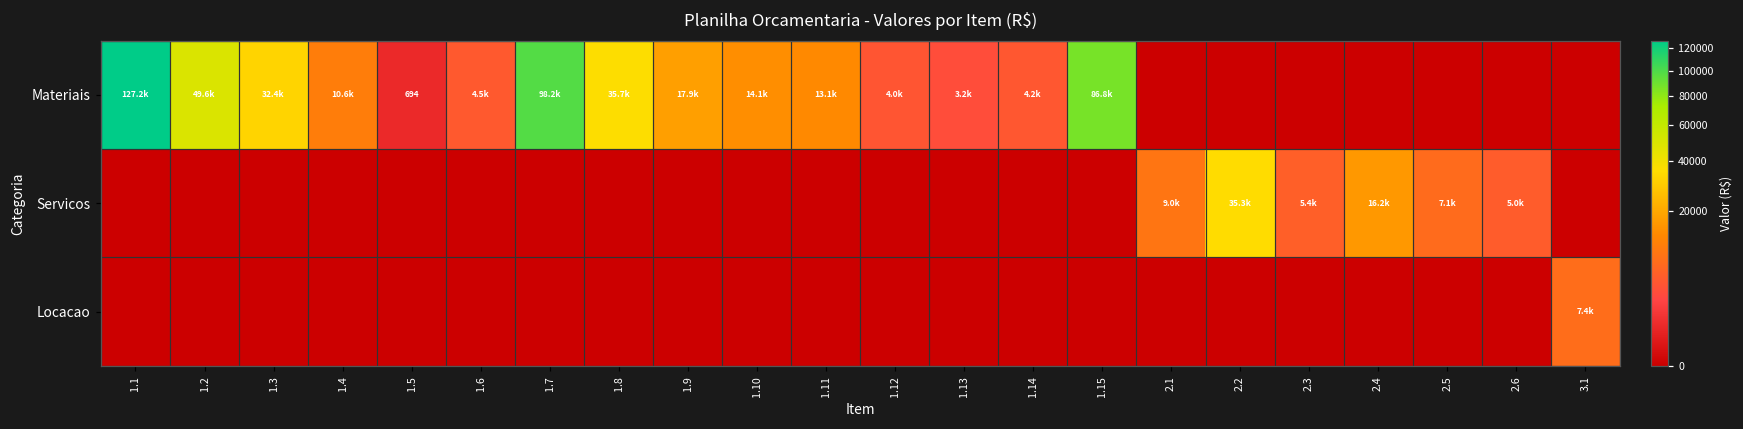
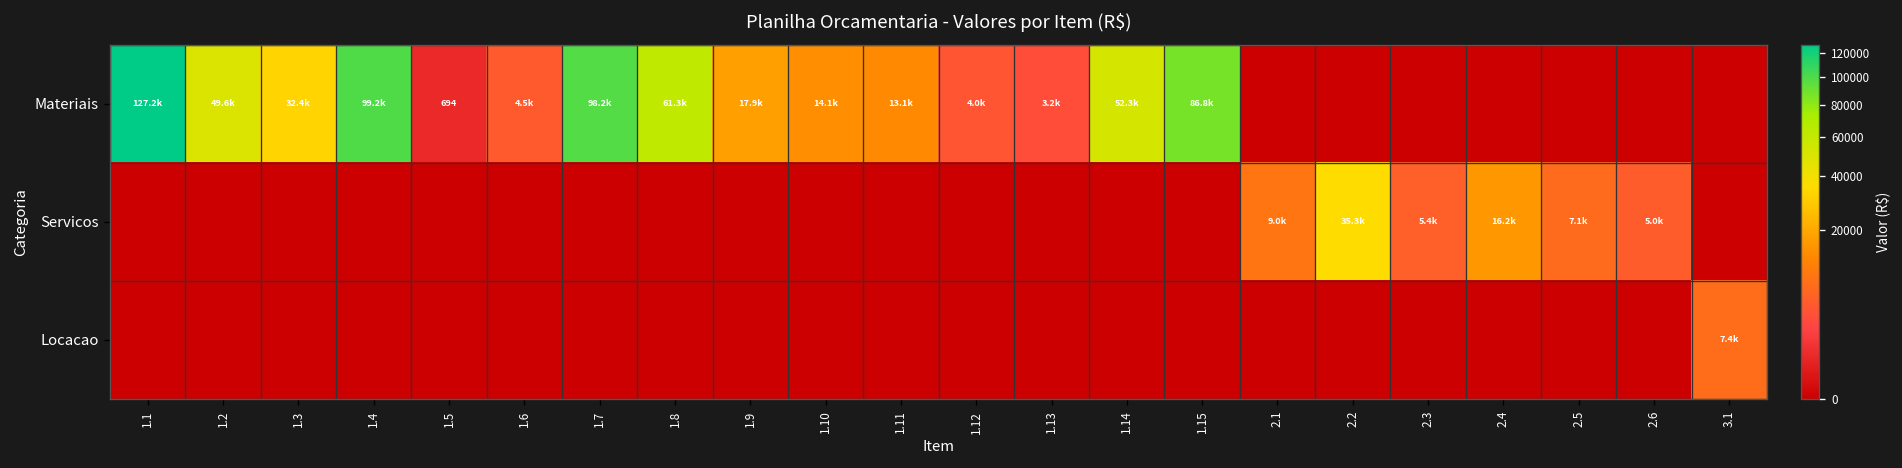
  {
    "Materiais": {
      "1.1": "127.2k",
      "1.2": "49.6k",
      "1.3": "32.4k",
-     "1.4": "10.6k",
+     "1.4": "99.2k",
      "1.5": "694",
      "1.6": "4.5k",
      "1.7": "98.2k",
-     "1.8": "35.7k",
+     "1.8": "61.3k",
      "1.9": "17.9k",
      "1.10": "14.1k",
      "1.11": "13.1k",
      "1.12": "4.0k",
      "1.13": "3.2k",
-     "1.14": "4.2k",
+     "1.14": "52.3k",
      "1.15": "86.8k"
    },
    "Servicos": {
      "2.1": "9.0k",
      "2.2": "35.3k",
      "2.3": "5.4k",
      "2.4": "16.2k",
      "2.5": "7.1k",
      "2.6": "5.0k"
    },
    "Locacao": {
      "3.1": "7.4k"
    }
  }
